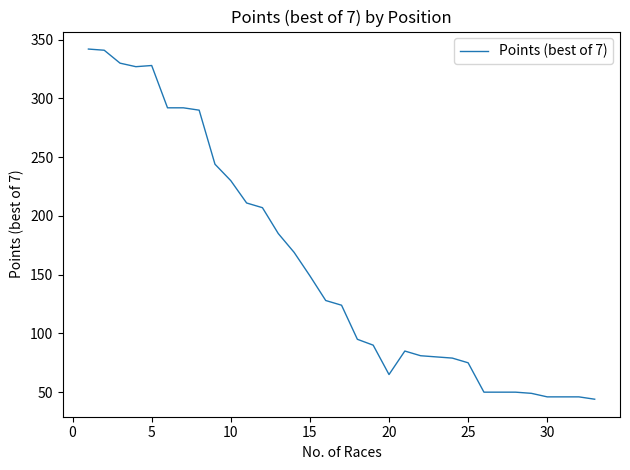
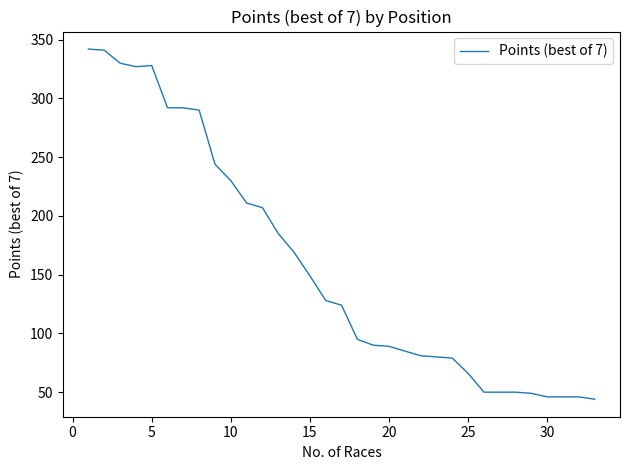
  {
    "5": 328,
    "10": 230,
    "15": 149,
-   "20": 65,
-   "25": 75,
+   "20": 89,
+   "25": 66,
    "30": 46
  }
